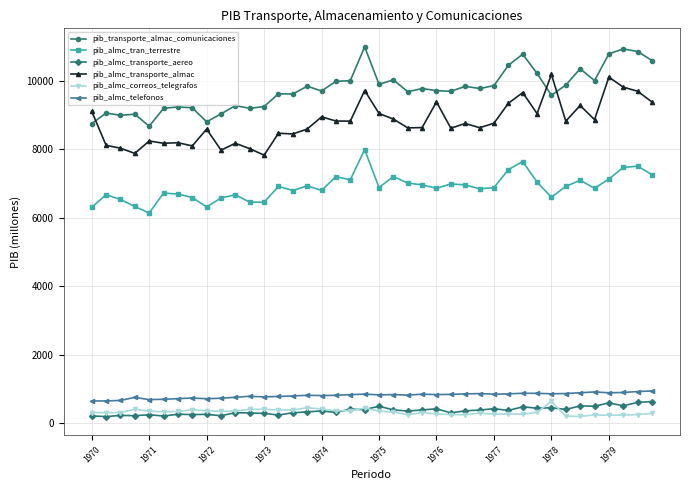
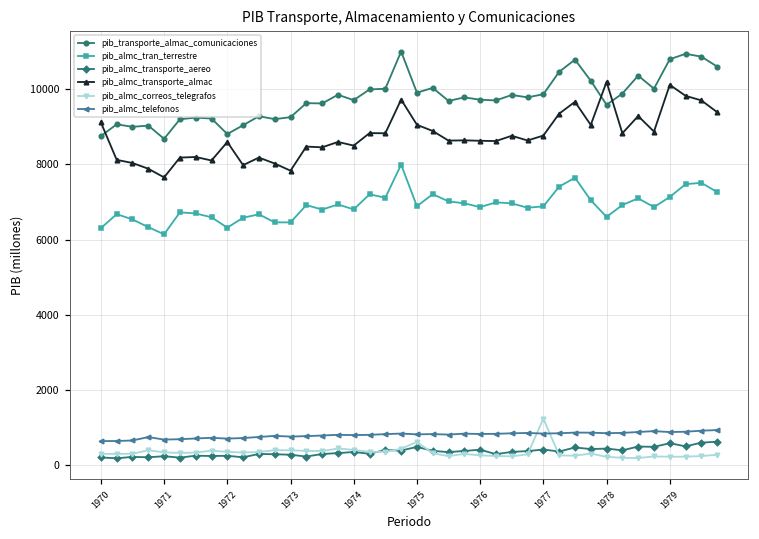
  {
    "pib_almc_transporte_almac": {
      "1970": 9100,
-     "1971": 8200,
+     "1971": 7700,
      "1972": 8600,
      "1973": 7800,
-     "1974": 9000,
+     "1974": 8500,
      "1975": 9100,
-     "1976": 9400,
+     "1976": 8600,
      "1977": 8800,
      "1978": 10200,
      "1979": 10100
    },
    "pib_almc_correos_telegrafos": {
      "1970": 300,
      "1971": 300,
      "1972": 400,
      "1973": 400,
-     "1975": 300,
+     "1975": 600,
      "1976": 300,
-     "1977": 300,
-     "1978": 600,
+     "1977": 1200,
+     "1978": 200,
      "1979": 200
    }
  }
